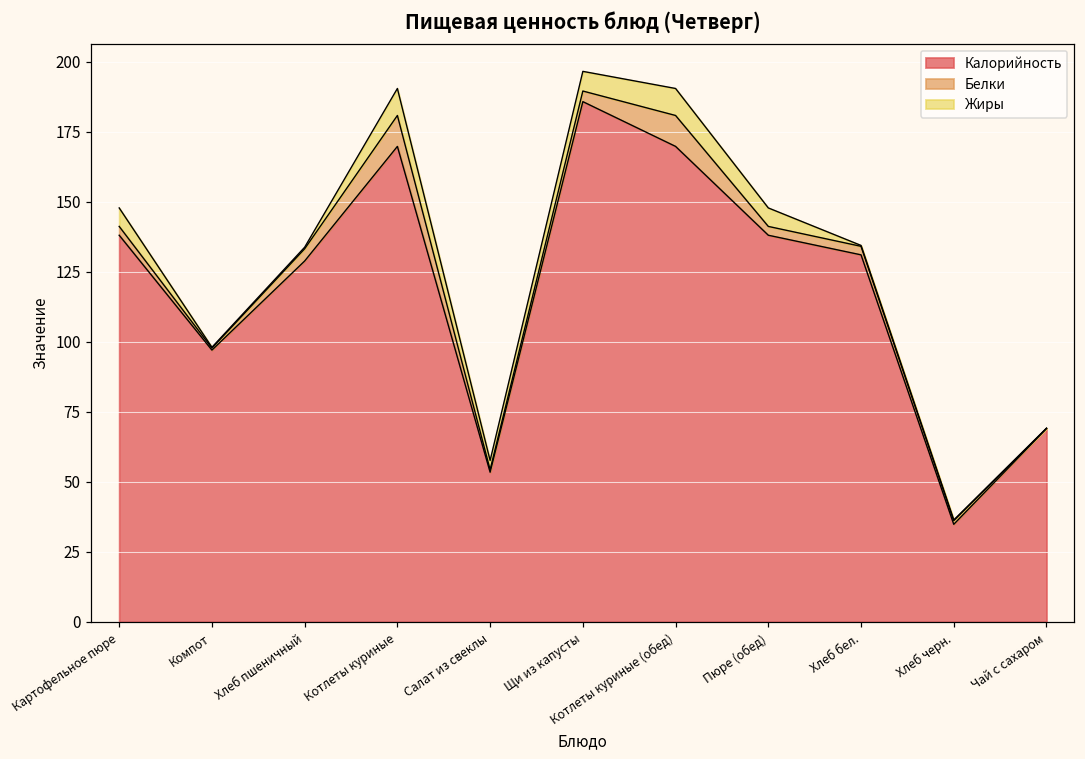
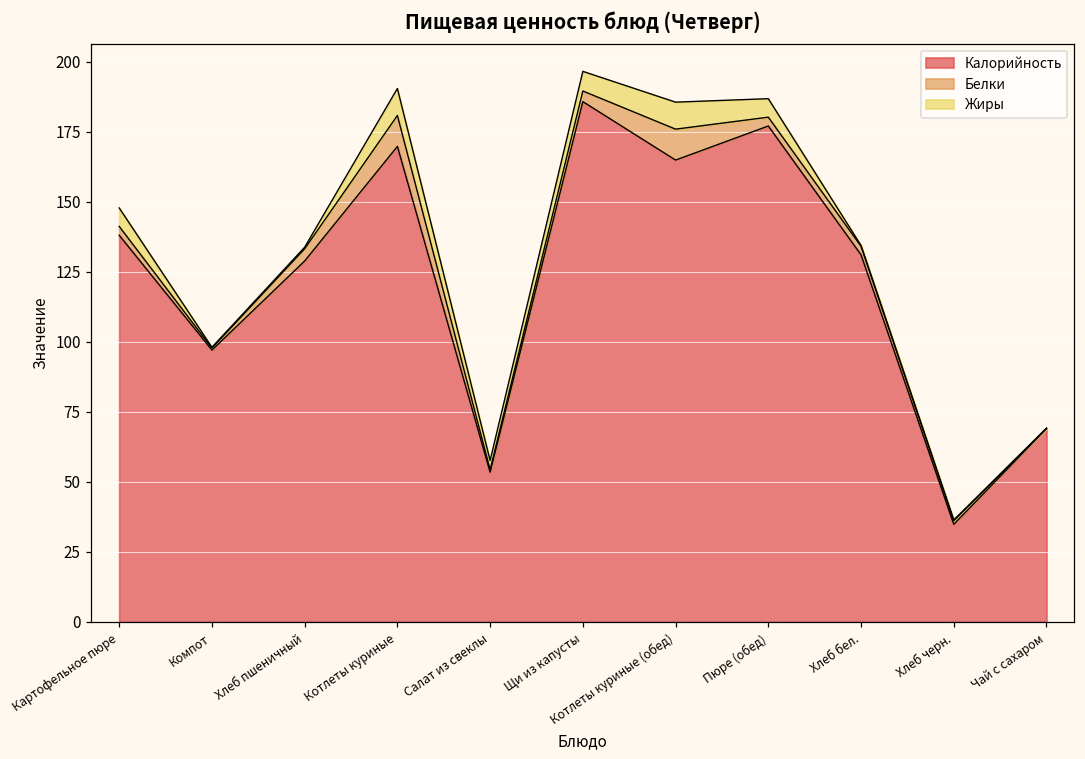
  {
    "Калорийность": {
      "Картофельное пюре": 138,
      "Хлеб пшеничный": 129,
      "Котлеты куриные": 170,
      "Щи из капусты": 186,
-     "Котлеты куриные (обед)": 170,
-     "Пюре (обед)": 138,
+     "Котлеты куриные (обед)": 165,
+     "Пюре (обед)": 177,
      "Хлеб бел.": 131,
      "Хлеб черн.": 35
    }
  }
